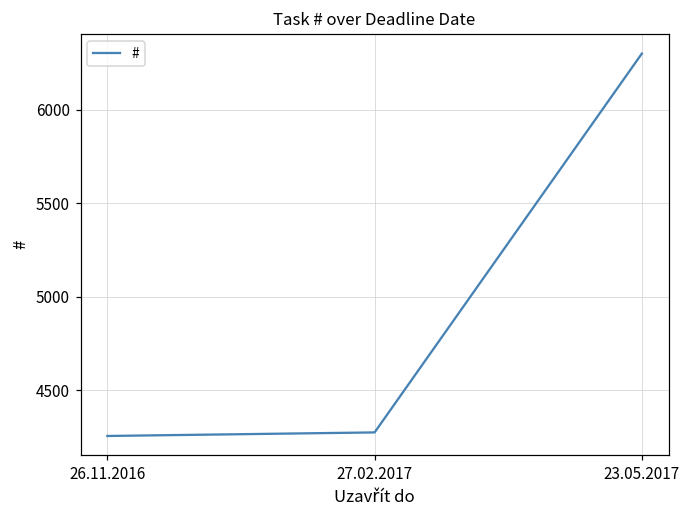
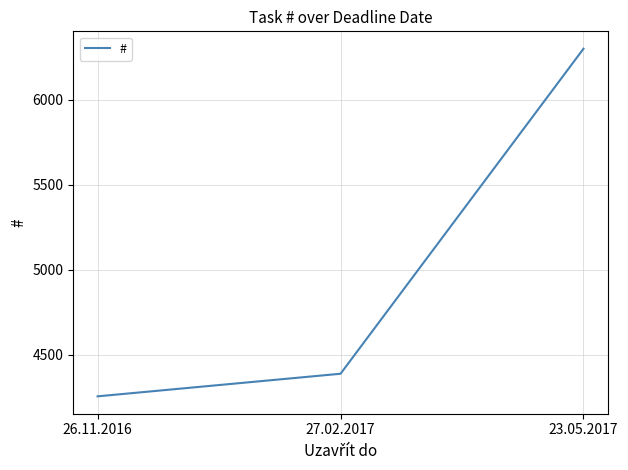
  {
    "26.11.2016": 4260,
-   "27.02.2017": 4270,
+   "27.02.2017": 4390,
    "23.05.2017": 6300
  }
